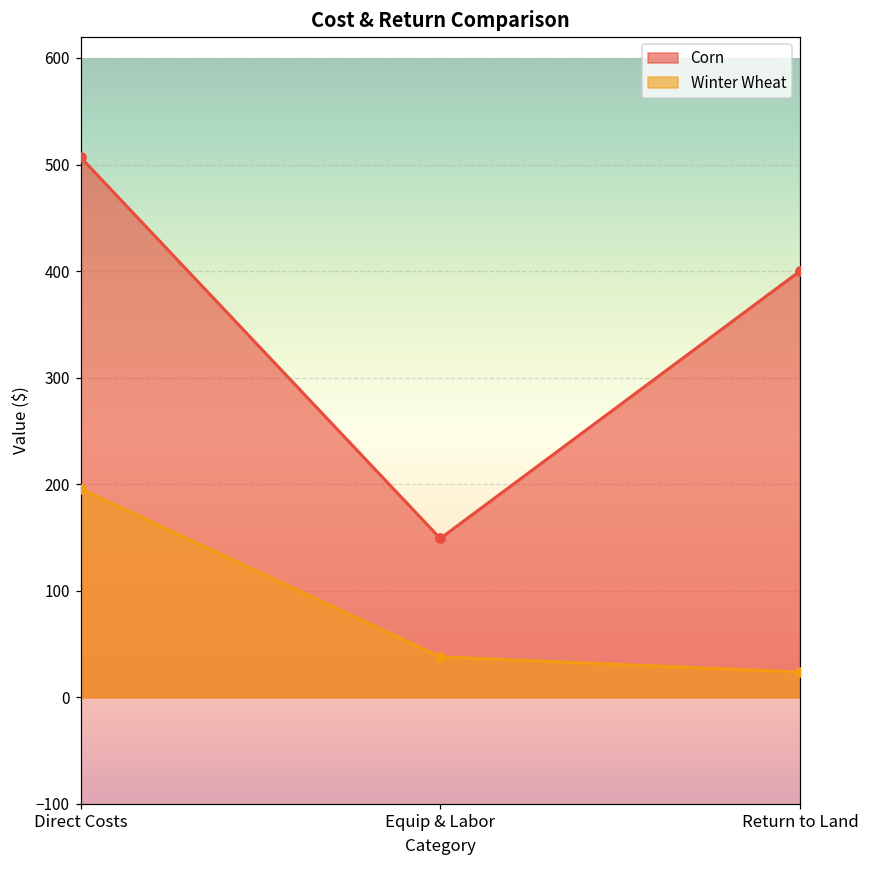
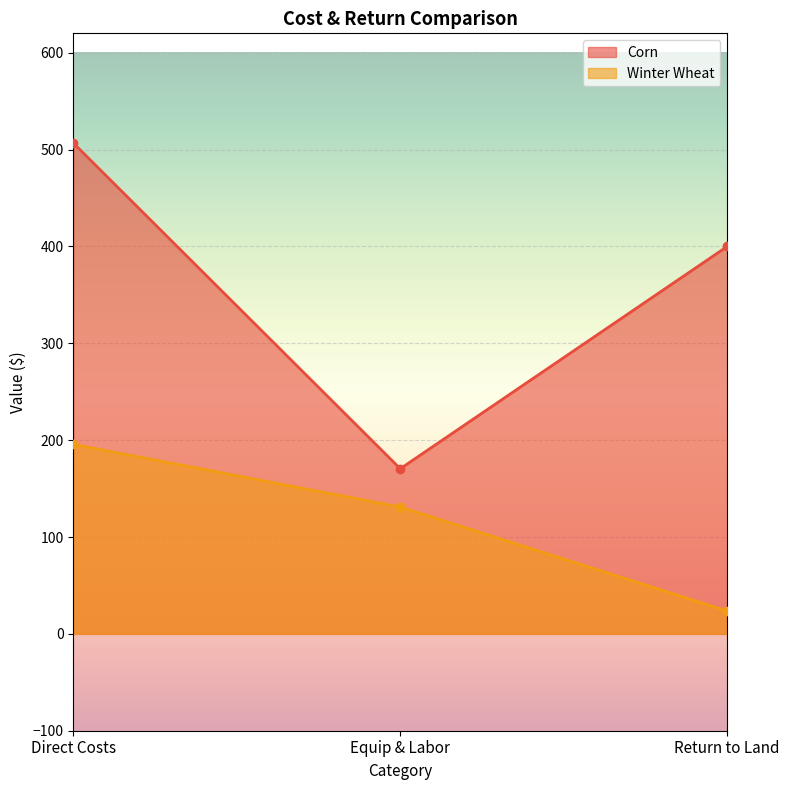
  {
    "Corn": {
      "Direct Costs": 510,
-     "Equip & Labor": 150,
+     "Equip & Labor": 170,
      "Return to Land": 400
    },
    "Winter Wheat": {
      "Direct Costs": 200,
-     "Equip & Labor": 40,
+     "Equip & Labor": 130,
      "Return to Land": 20
    }
  }
